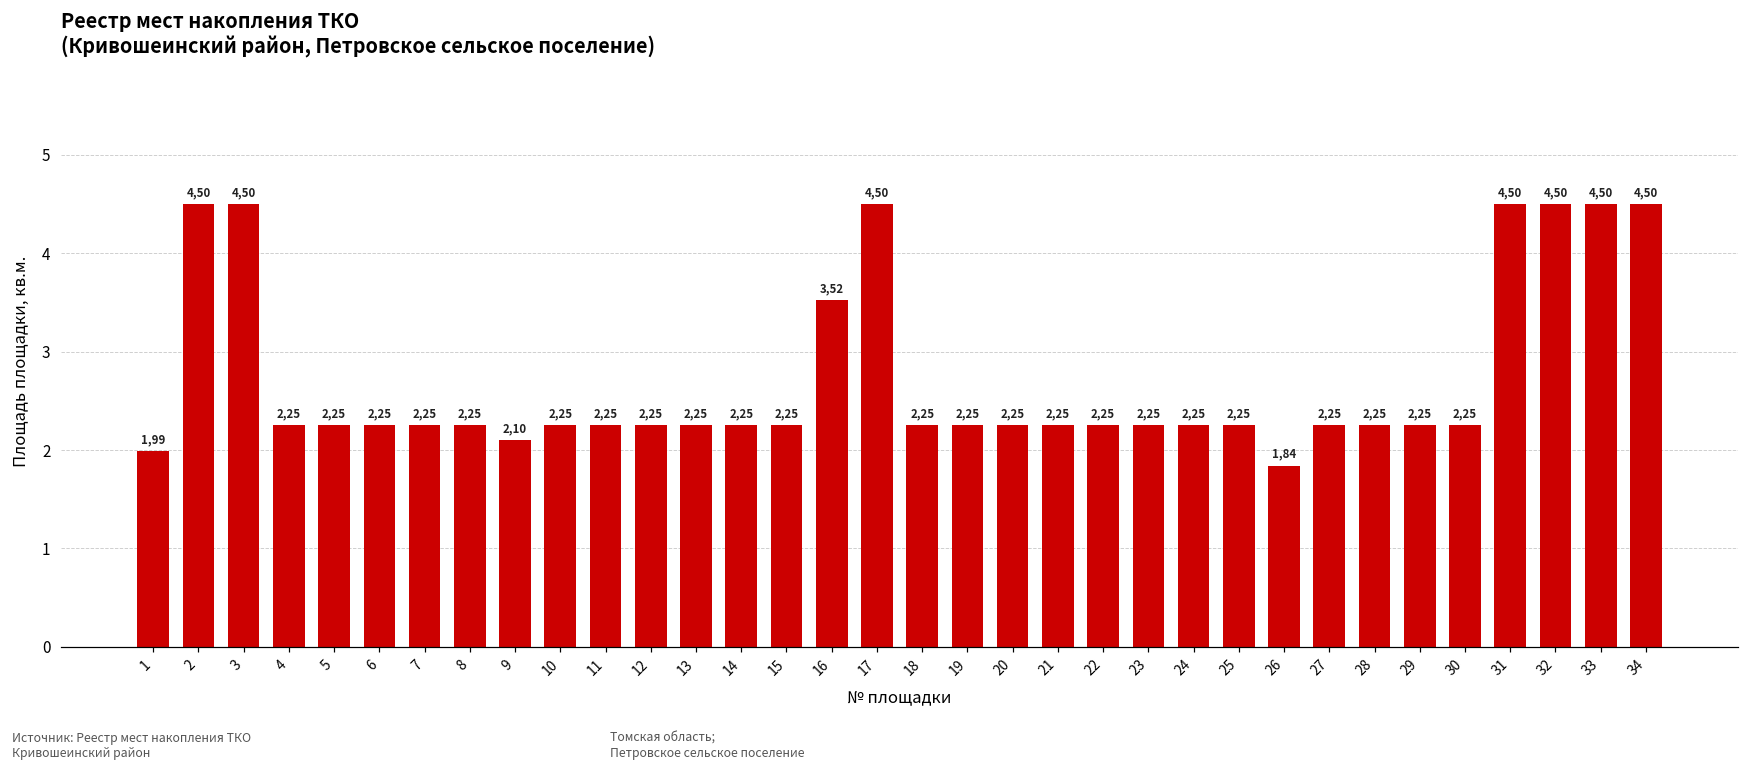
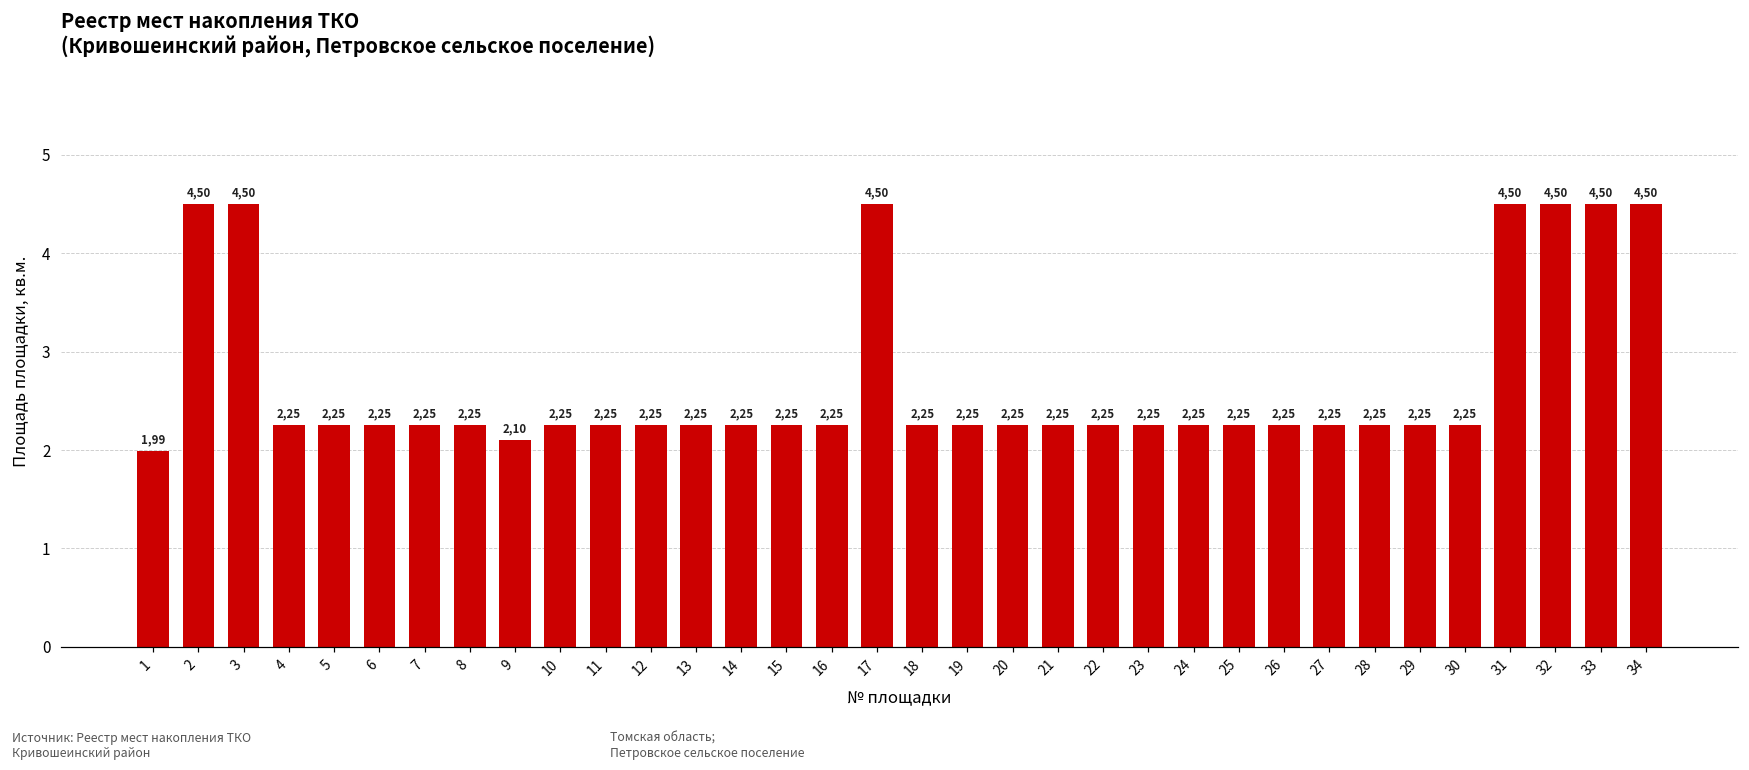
  {
-   "16": "3,52",
-   "26": "1,84"
+   "16": "2,25",
+   "26": "2,25"
  }
